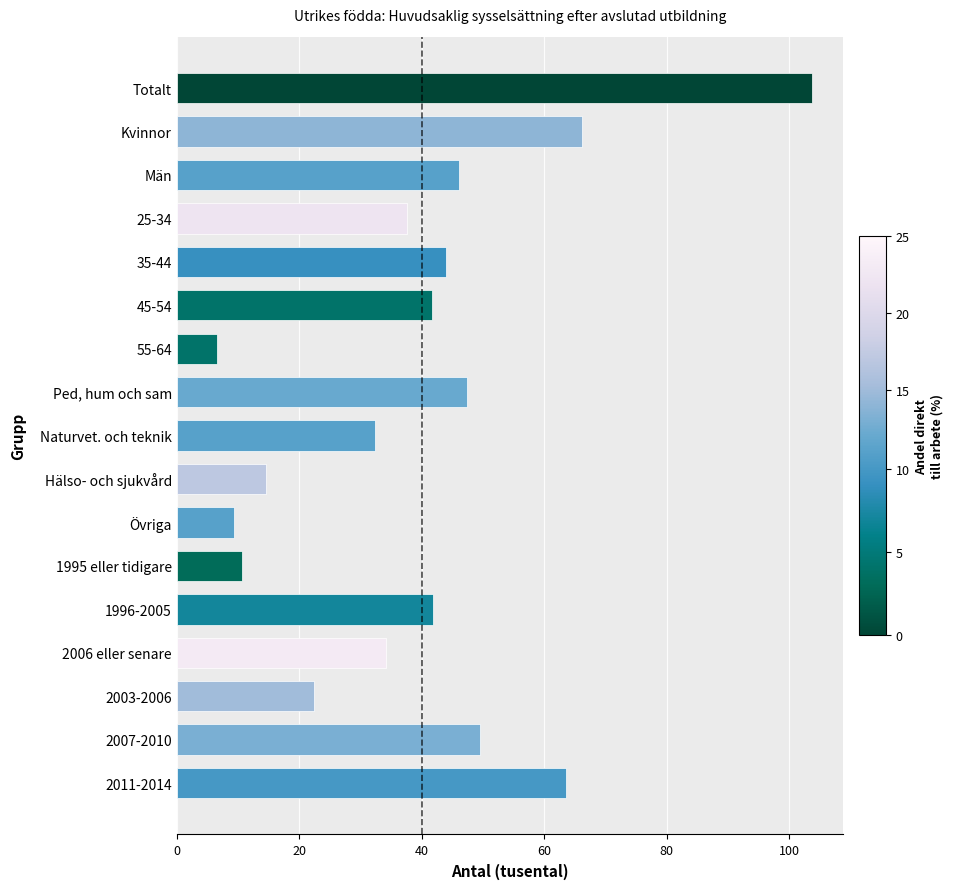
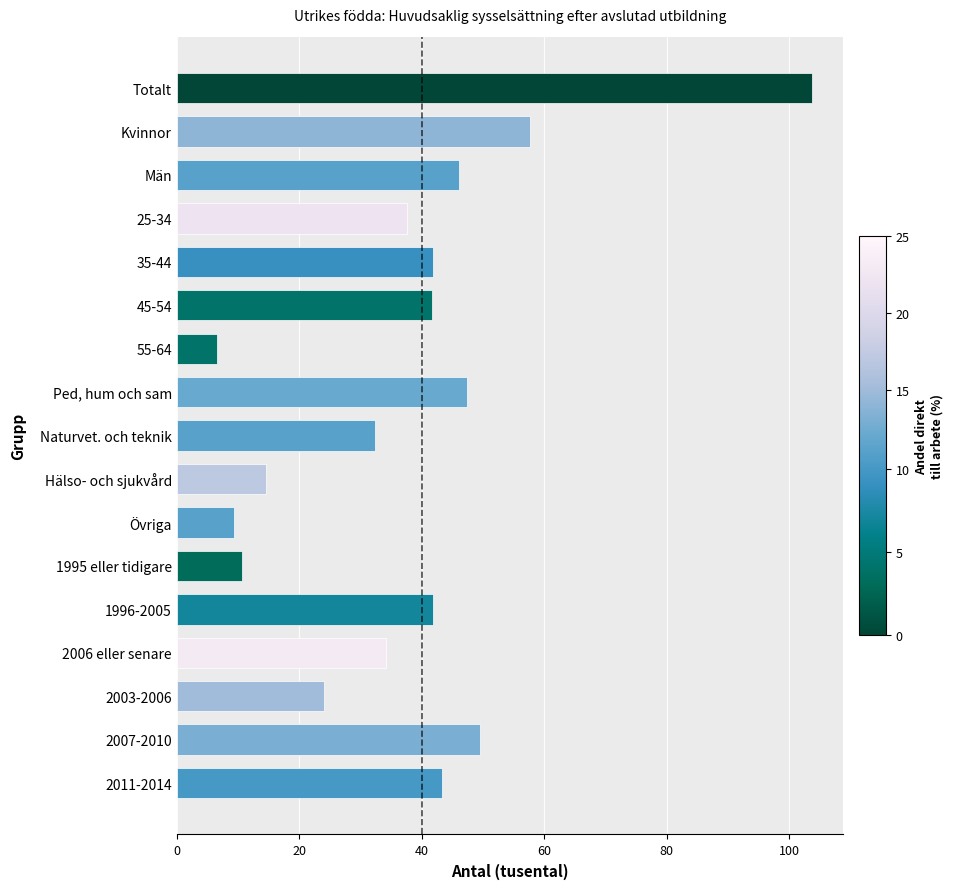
  {
    "Totalt": 104,
-   "Kvinnor": 66,
+   "Kvinnor": 58,
    "Män": 46,
    "25-34": 38,
-   "35-44": 44,
+   "35-44": 42,
    "45-54": 42,
    "55-64": 7,
    "Ped, hum och sam": 47,
    "Naturvet. och teknik": 32,
    "Hälso- och sjukvård": 15,
    "Övriga": 9,
    "1995 eller tidigare": 11,
    "1996-2005": 42,
    "2006 eller senare": 34,
-   "2003-2006": 22,
+   "2003-2006": 24,
    "2007-2010": 50,
-   "2011-2014": 64
+   "2011-2014": 43
  }
